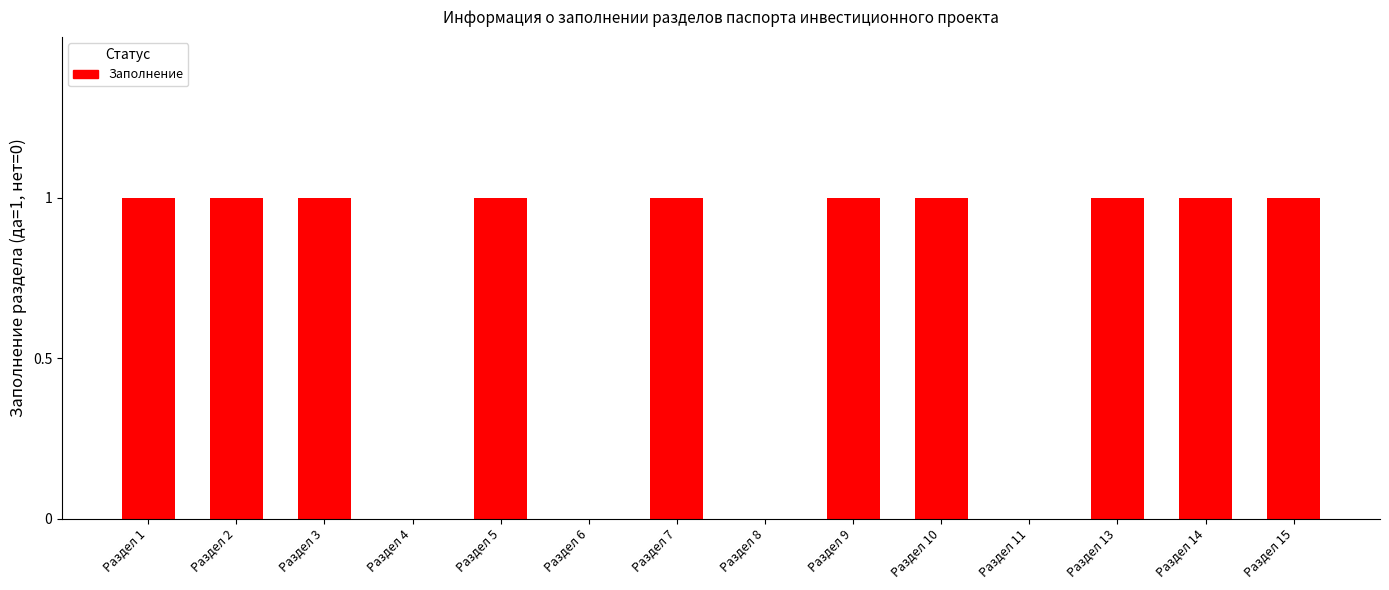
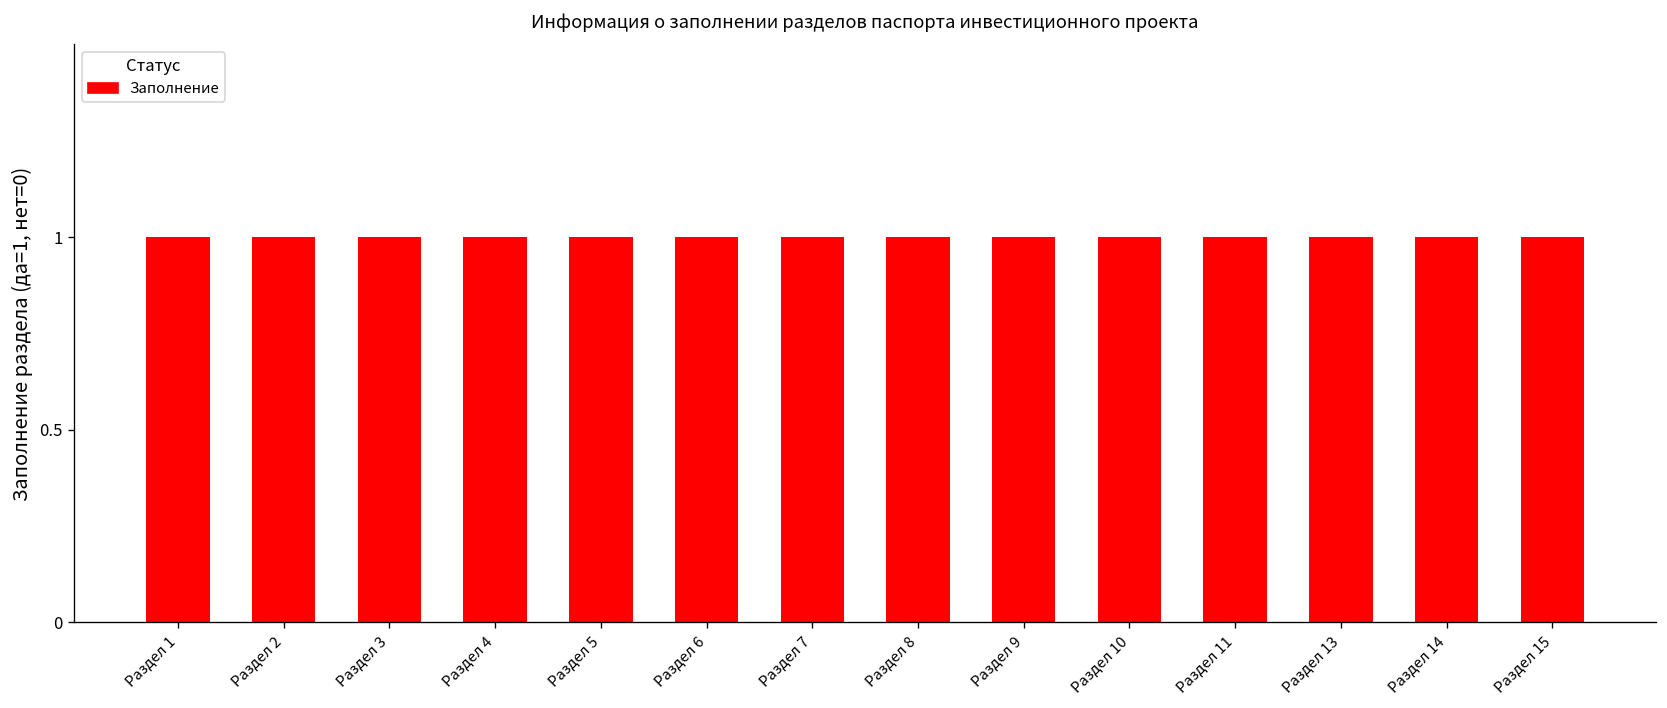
  {
    "Раздел 1": 1,
    "Раздел 2": 1,
    "Раздел 3": 1,
-   "Раздел 4": 0,
+   "Раздел 4": 1,
    "Раздел 5": 1,
-   "Раздел 6": 0,
+   "Раздел 6": 1,
    "Раздел 7": 1,
-   "Раздел 8": 0,
+   "Раздел 8": 1,
    "Раздел 9": 1,
    "Раздел 10": 1,
-   "Раздел 11": 0,
+   "Раздел 11": 1,
    "Раздел 13": 1,
    "Раздел 14": 1,
    "Раздел 15": 1
  }
